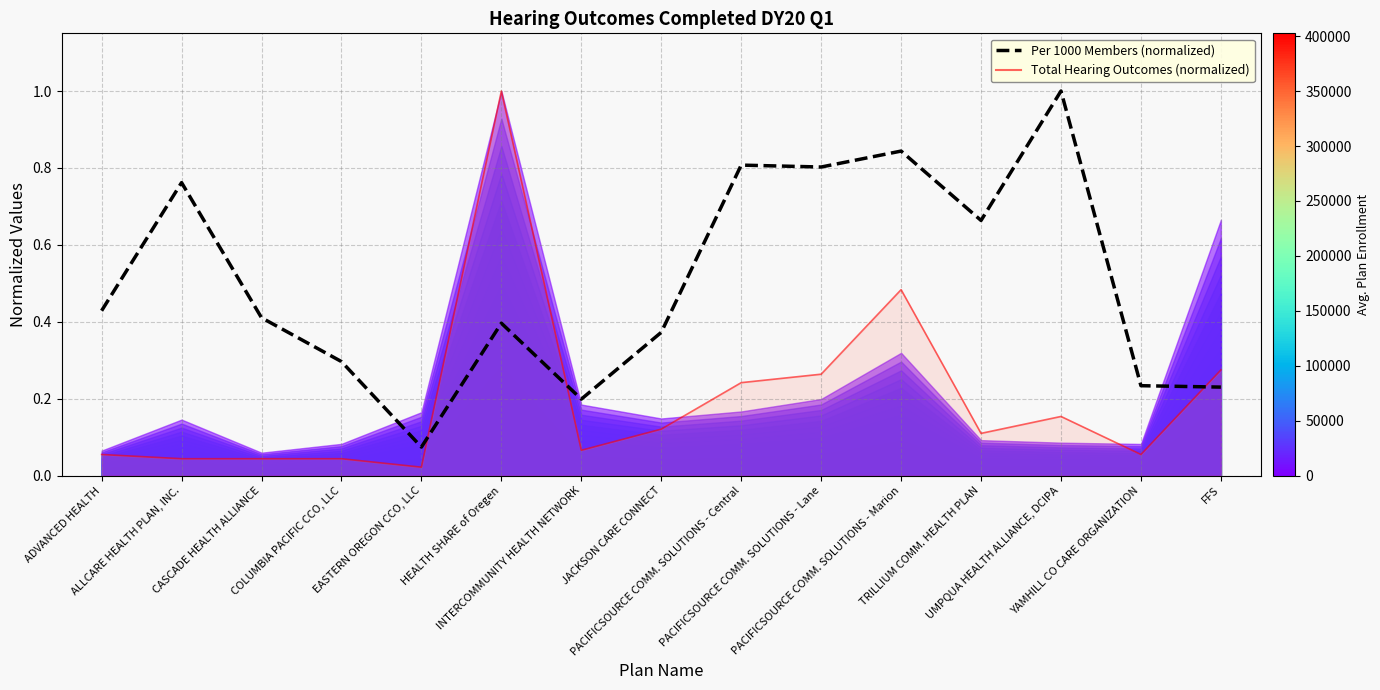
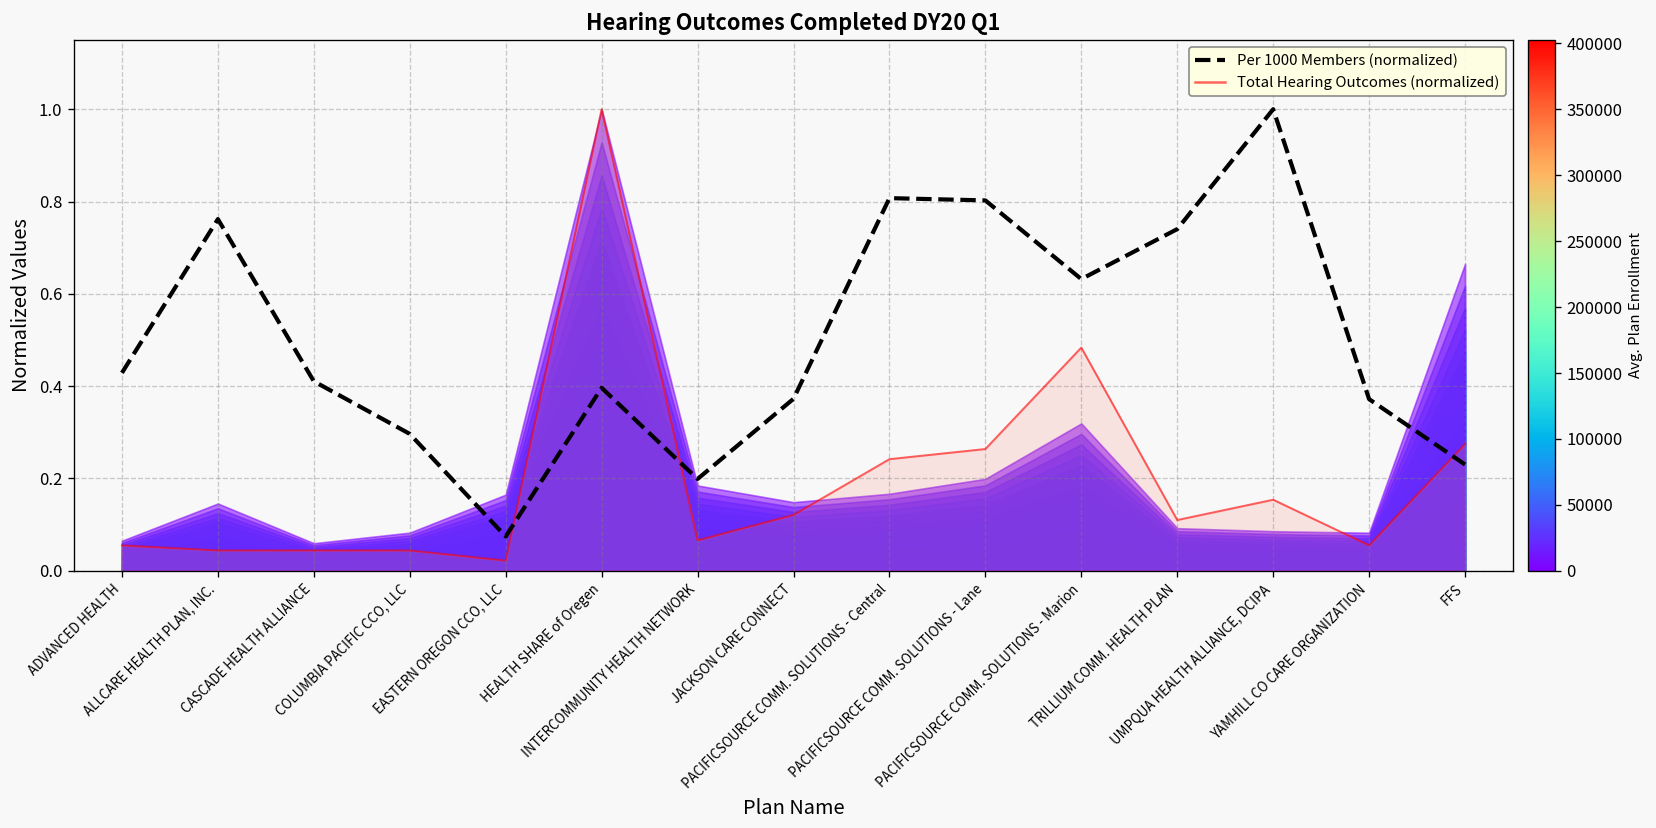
  {
    "Per 1000 Members (normalized)": {
      "ADVANCED HEALTH": 0.43,
      "ALLCARE HEALTH PLAN, INC.": 0.76,
      "CASCADE HEALTH ALLIANCE": 0.41,
      "COLUMBIA PACIFIC CCO, LLC": 0.30,
      "HEALTH SHARE of Oregen": 0.40,
      "INTERCOMMUNITY HEALTH NETWORK": 0.20,
      "JACKSON CARE CONNECT": 0.37,
      "PACIFICSOURCE COMM. SOLUTIONS - Central": 0.81,
      "PACIFICSOURCE COMM. SOLUTIONS - Lane": 0.80,
-     "PACIFICSOURCE COMM. SOLUTIONS - Marion": 0.84,
-     "TRILLIUM COMM. HEALTH PLAN": 0.66,
+     "PACIFICSOURCE COMM. SOLUTIONS - Marion": 0.63,
+     "TRILLIUM COMM. HEALTH PLAN": 0.74,
      "UMPQUA HEALTH ALLIANCE, DCIPA": 1.00,
-     "YAMHILL CO CARE ORGANIZATION": 0.23,
+     "YAMHILL CO CARE ORGANIZATION": 0.37,
      "FFS": 0.23
    }
  }
